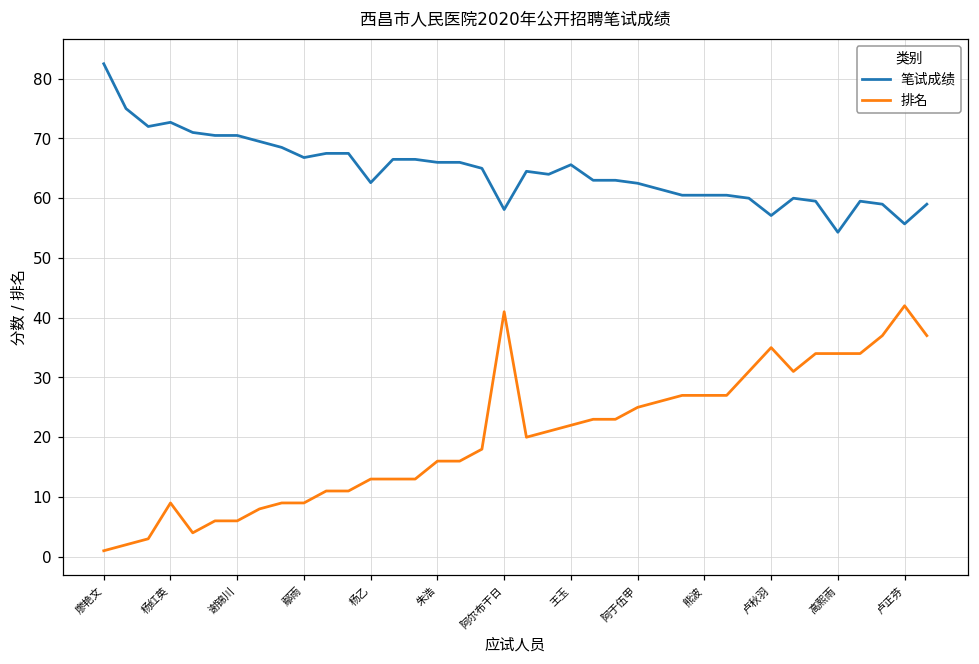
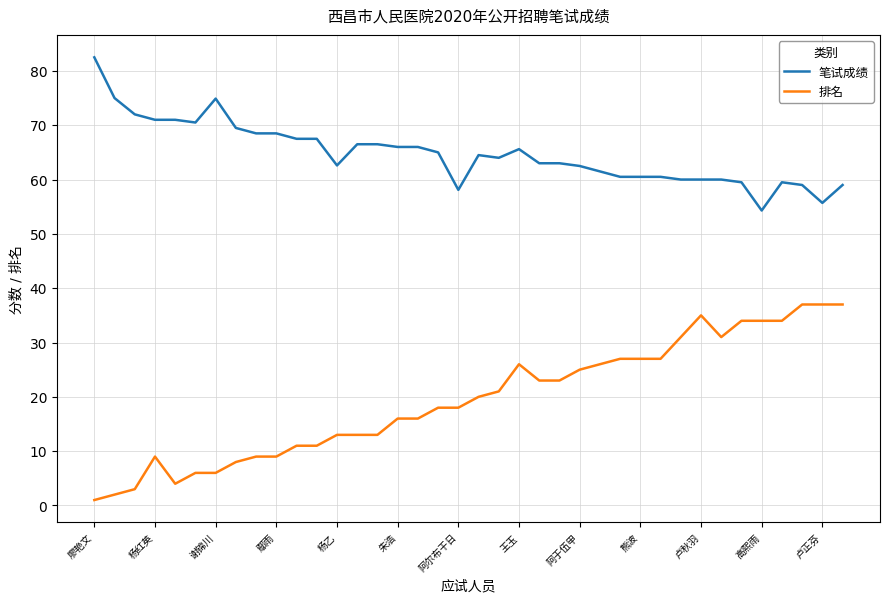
  {
    "笔试成绩": {
      "廖艳文": 83,
-     "杨红英": 73,
-     "谢锦川": 71,
-     "鄢雨": 67,
+     "杨红英": 71,
+     "谢锦川": 75,
+     "鄢雨": 69,
      "杨乙": 63,
      "朱浩": 66,
      "阿尔布干日": 58,
      "王玉": 66,
      "阿于伍甲": 63,
      "熊波": 61,
-     "卢秋羽": 57,
+     "卢秋羽": 60,
      "高熙雨": 54,
      "卢正芬": 56
    },
    "排名": {
      "廖艳文": 1,
      "杨红英": 9,
      "谢锦川": 6,
      "鄢雨": 9,
      "杨乙": 13,
      "朱浩": 16,
-     "阿尔布干日": 41,
-     "王玉": 22,
+     "阿尔布干日": 18,
+     "王玉": 26,
      "阿于伍甲": 25,
      "熊波": 27,
      "卢秋羽": 35,
      "高熙雨": 34,
-     "卢正芬": 42
+     "卢正芬": 37
    }
  }
